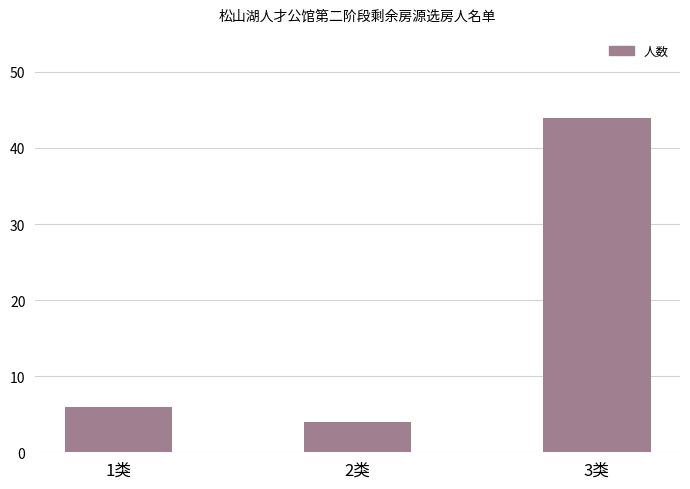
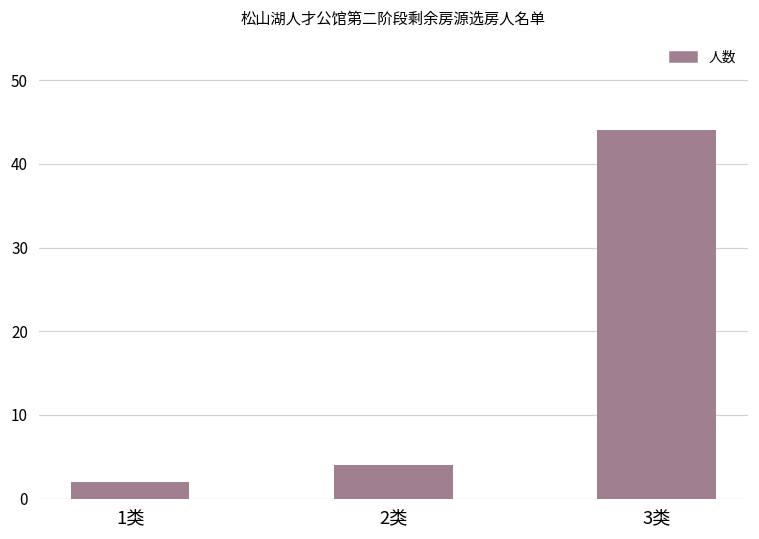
  {
-   "1类": 6,
+   "1类": 2,
    "2类": 4,
    "3类": 44
  }
